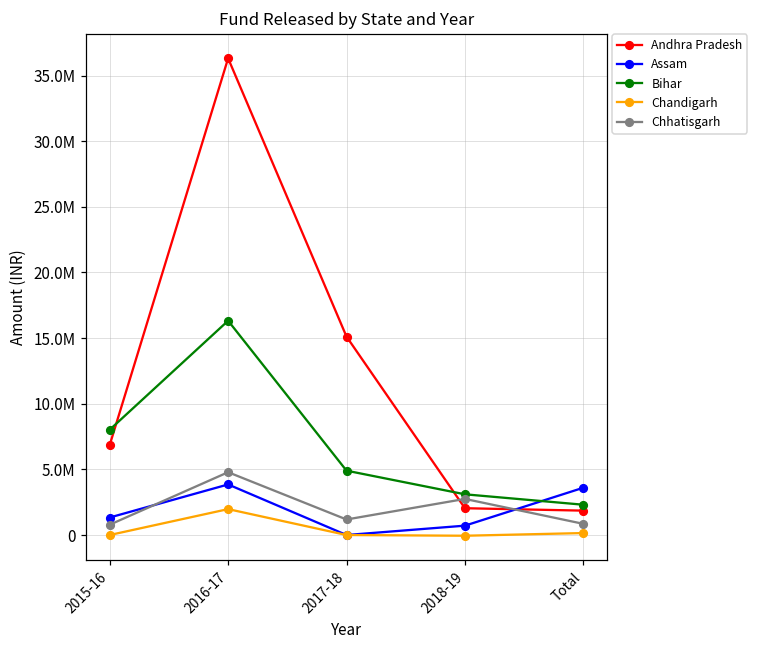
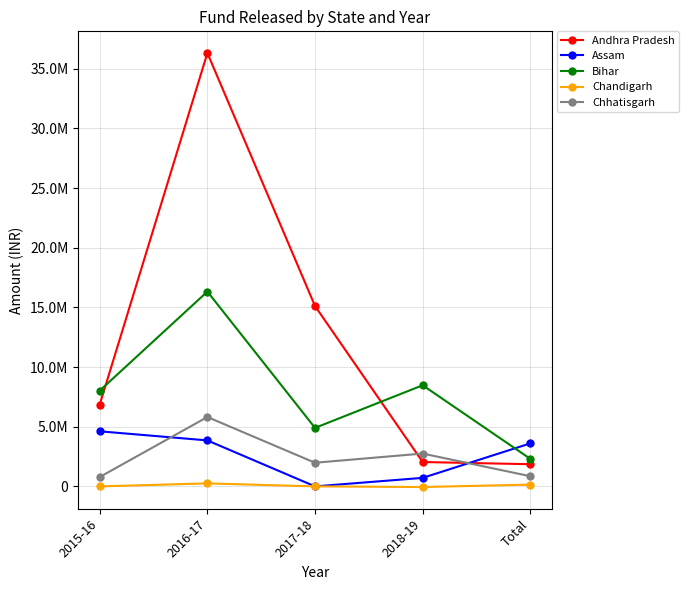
  {
    "Andhra Pradesh": {
      "2015-16": 6900000,
      "2016-17": 36300000,
      "2017-18": 15100000,
      "2018-19": 2000000,
      "Total": 1900000
    },
    "Assam": {
-     "2015-16": 1300000,
+     "2015-16": 4600000,
      "2016-17": 3900000,
      "2018-19": 700000,
      "Total": 3600000
    },
    "Bihar": {
      "2015-16": 8000000,
      "2016-17": 16300000,
      "2017-18": 4900000,
-     "2018-19": 3100000,
+     "2018-19": 8500000,
      "Total": 2300000
    },
    "Chandigarh": {
      "2015-16": 0,
-     "2016-17": 2000000,
+     "2016-17": 300000,
      "2018-19": -100000,
      "Total": 200000
    },
    "Chhatisgarh": {
      "2015-16": 800000,
-     "2016-17": 4800000,
-     "2017-18": 1200000,
+     "2016-17": 5800000,
+     "2017-18": 2000000,
      "2018-19": 2700000,
      "Total": 900000
    }
  }
